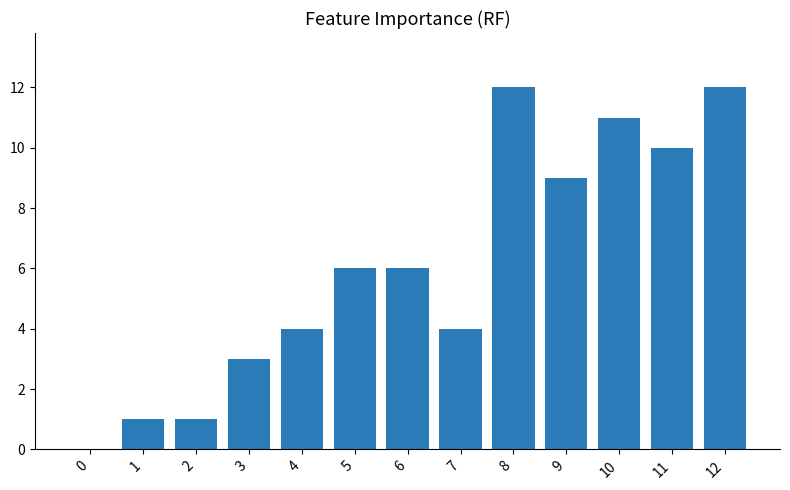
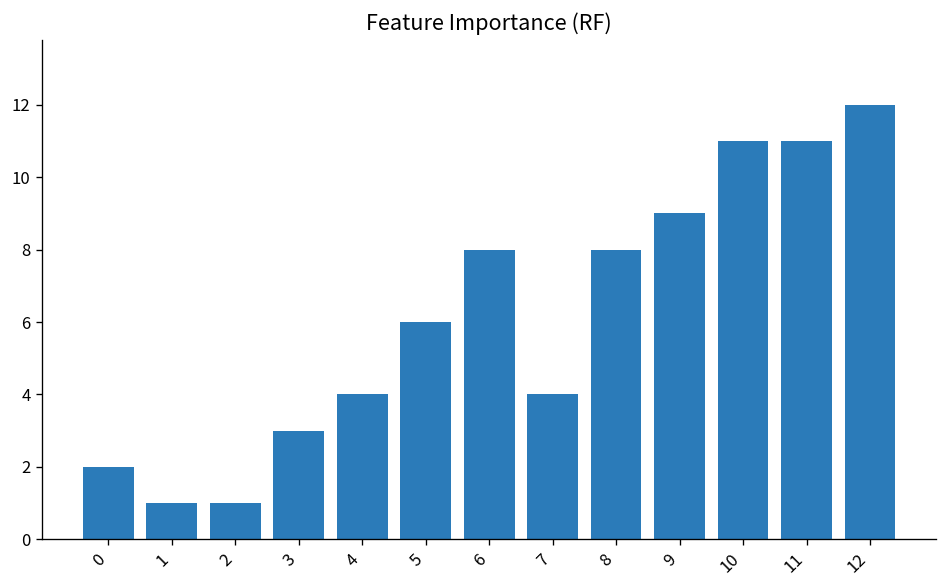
  {
-   "0": 0,
+   "0": 2,
    "1": 1,
    "2": 1,
    "3": 3,
    "4": 4,
    "5": 6,
-   "6": 6,
+   "6": 8,
    "7": 4,
-   "8": 12,
+   "8": 8,
    "9": 9,
    "10": 11,
-   "11": 10,
+   "11": 11,
    "12": 12
  }
